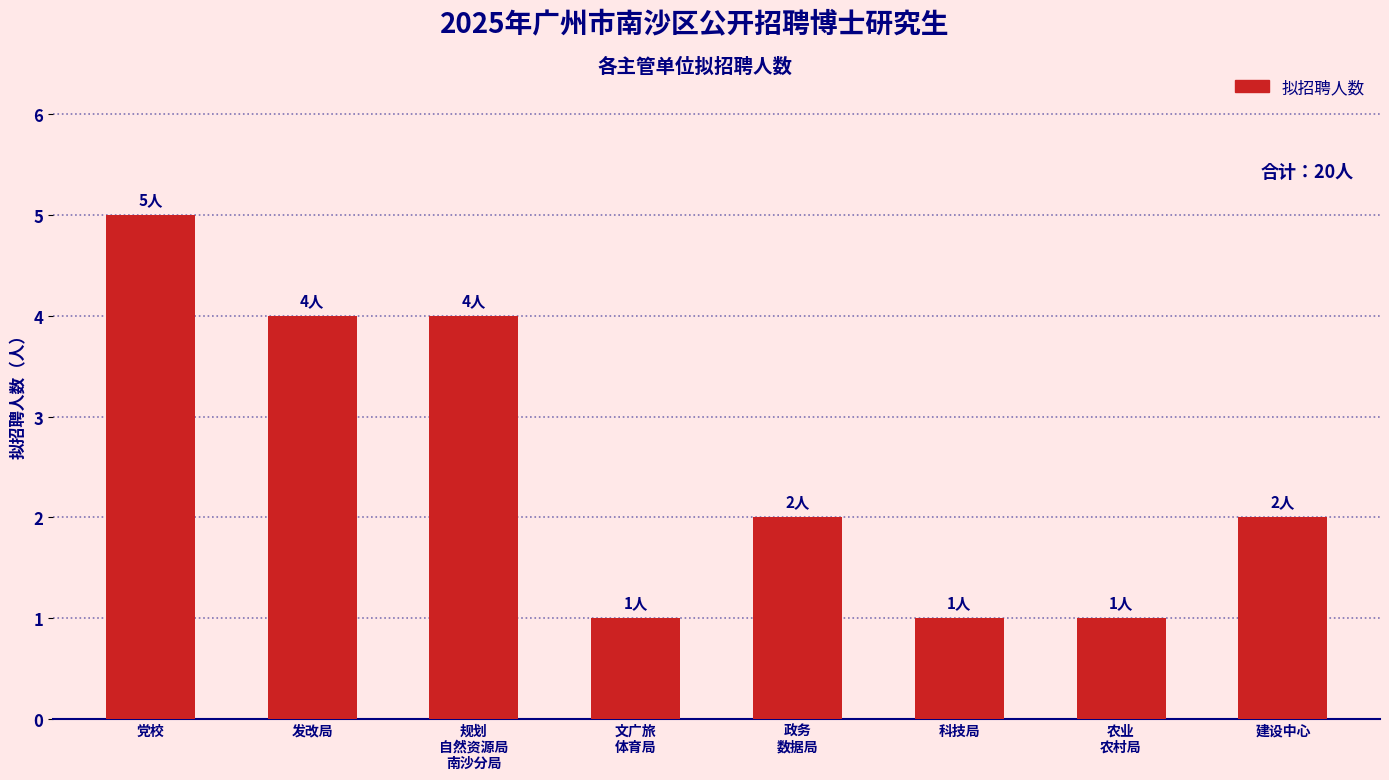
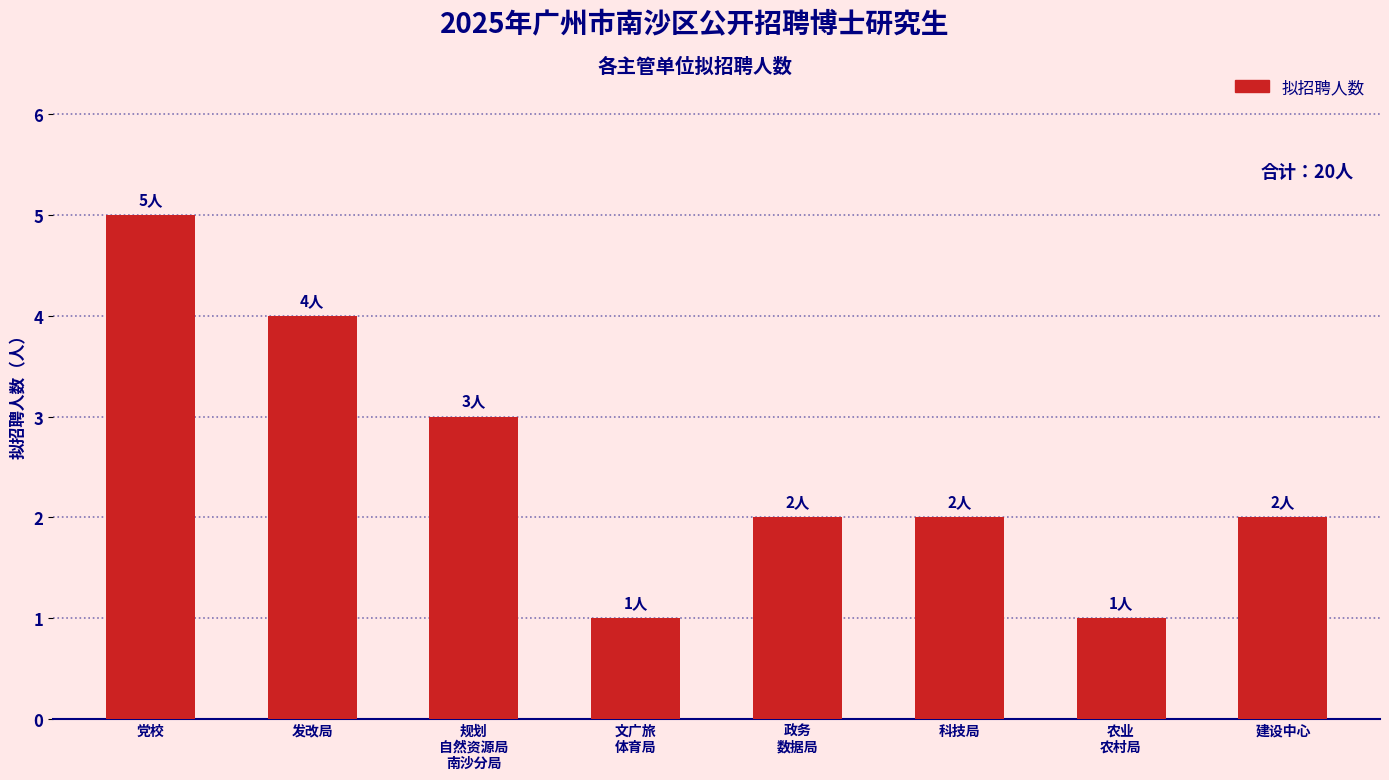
  {
    "党校": "5人",
    "发改局": "4人",
-   "规划 自然资源局 南沙分局": "4人",
+   "规划 自然资源局 南沙分局": "3人",
    "文广旅 体育局": "1人",
    "政务 数据局": "2人",
-   "科技局": "1人",
+   "科技局": "2人",
    "农业 农村局": "1人",
    "建设中心": "2人"
  }
